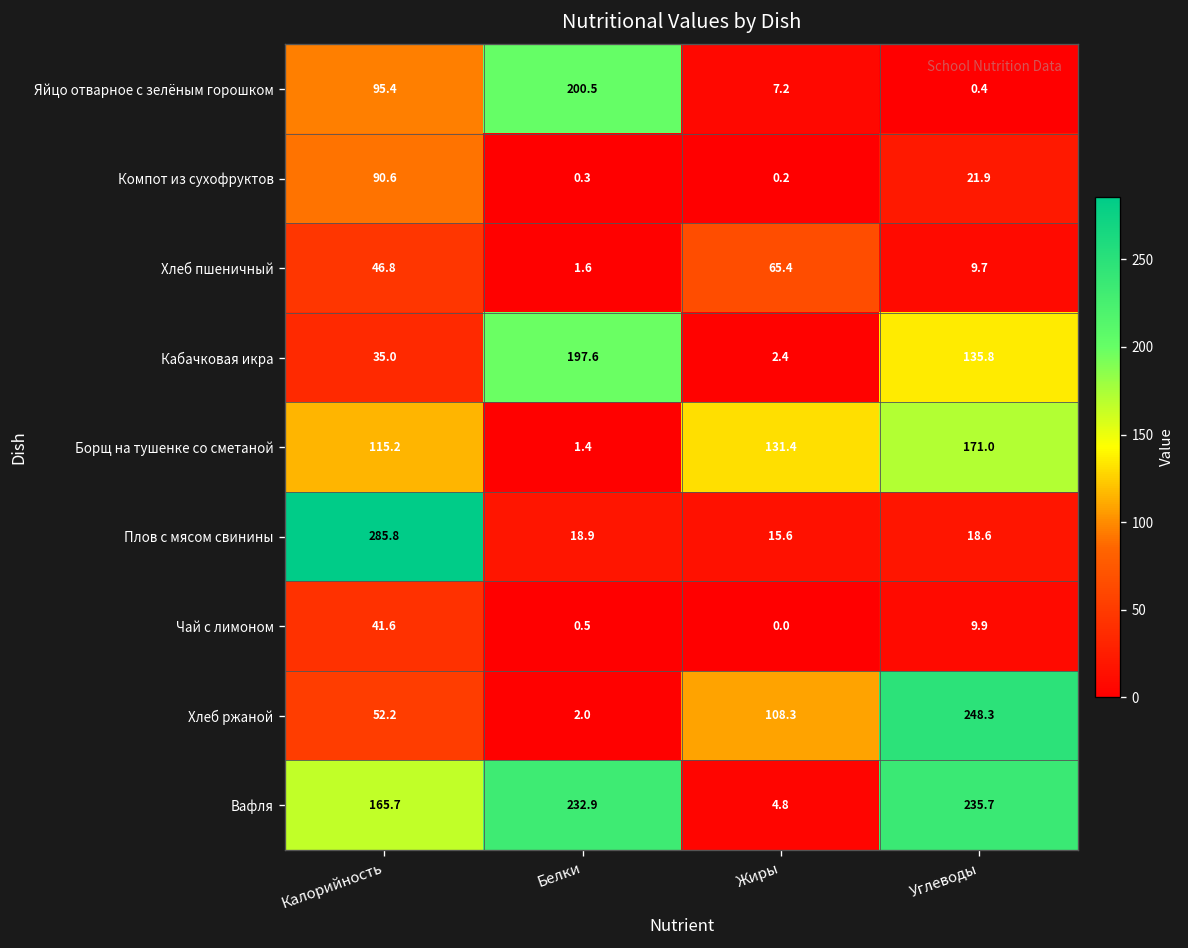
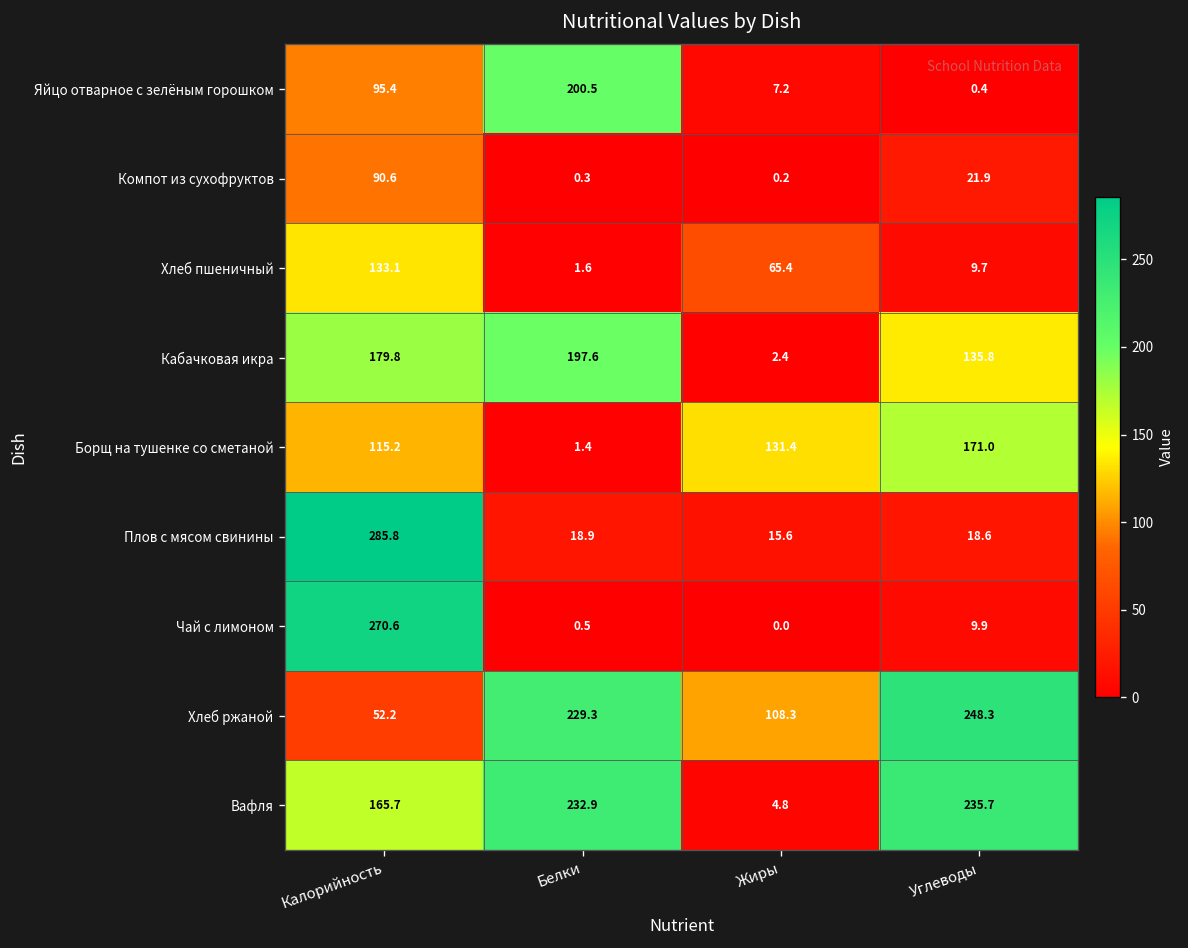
  {
    "Яйцо отварное с зелёным горошком": {
      "Калорийность": 95.4,
      "Белки": 200.5,
      "Жиры": 7.2
    },
    "Компот из сухофруктов": {
      "Калорийность": 90.6,
      "Белки": 0.3,
      "Жиры": 0.2,
      "Углеводы": 21.9
    },
    "Хлеб пшеничный": {
-     "Калорийность": 46.8,
+     "Калорийность": 133.1,
      "Белки": 1.6,
      "Жиры": 65.4,
      "Углеводы": 9.7
    },
    "Кабачковая икра": {
-     "Калорийность": 35.0,
+     "Калорийность": 179.8,
      "Белки": 197.6,
      "Жиры": 2.4,
      "Углеводы": 135.8
    },
    "Борщ на тушенке со сметаной": {
      "Калорийность": 115.2,
      "Белки": 1.4,
      "Жиры": 131.4,
      "Углеводы": 171.0
    },
    "Плов с мясом свинины": {
      "Калорийность": 285.8,
      "Белки": 18.9,
      "Жиры": 15.6,
      "Углеводы": 18.6
    },
    "Чай с лимоном": {
-     "Калорийность": 41.6,
+     "Калорийность": 270.6,
      "Белки": 0.5,
      "Жиры": 0.0,
      "Углеводы": 9.9
    },
    "Хлеб ржаной": {
      "Калорийность": 52.2,
-     "Белки": 2.0,
+     "Белки": 229.3,
      "Жиры": 108.3,
      "Углеводы": 248.3
    },
    "Вафля": {
      "Калорийность": 165.7,
      "Белки": 232.9,
      "Жиры": 4.8,
      "Углеводы": 235.7
    }
  }
